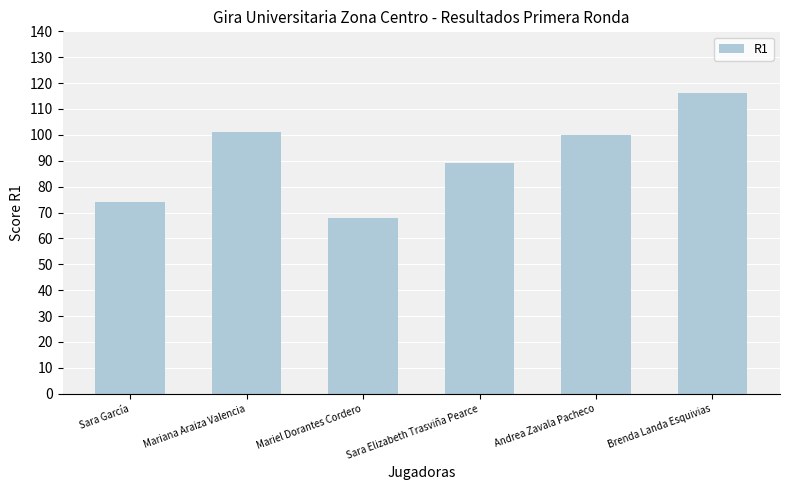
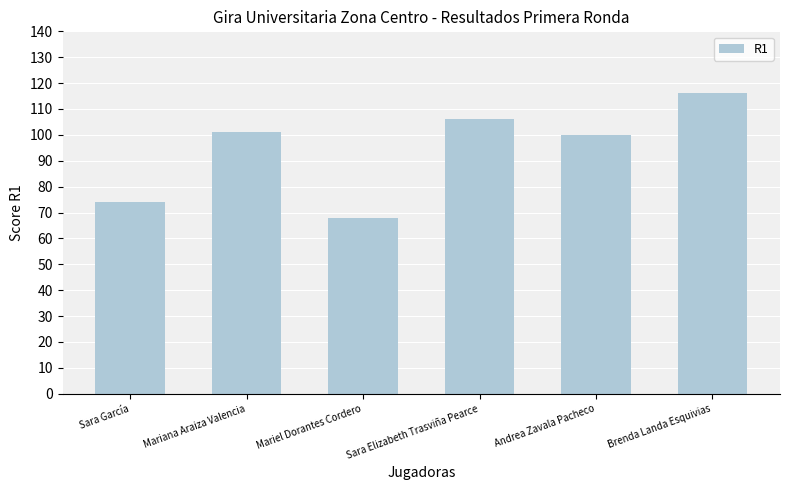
  {
    "Sara García": 74,
    "Mariana Araiza Valencia": 101,
    "Mariel Dorantes Cordero": 68,
-   "Sara Elizabeth Trasviña Pearce": 89,
+   "Sara Elizabeth Trasviña Pearce": 106,
    "Andrea Zavala Pacheco": 100,
    "Brenda Landa Esquivias": 116
  }
